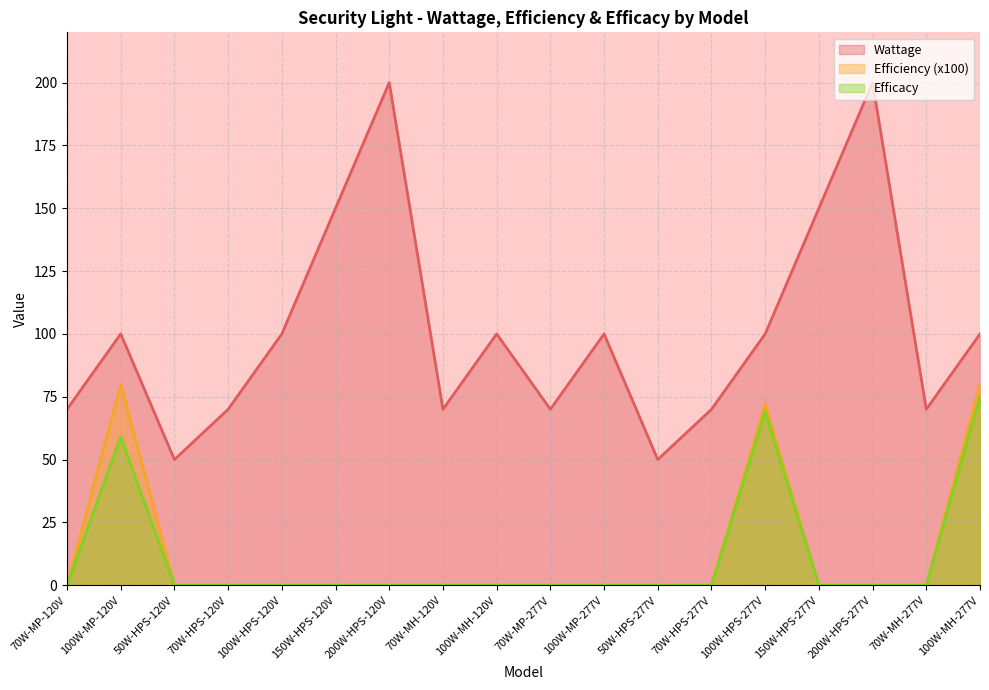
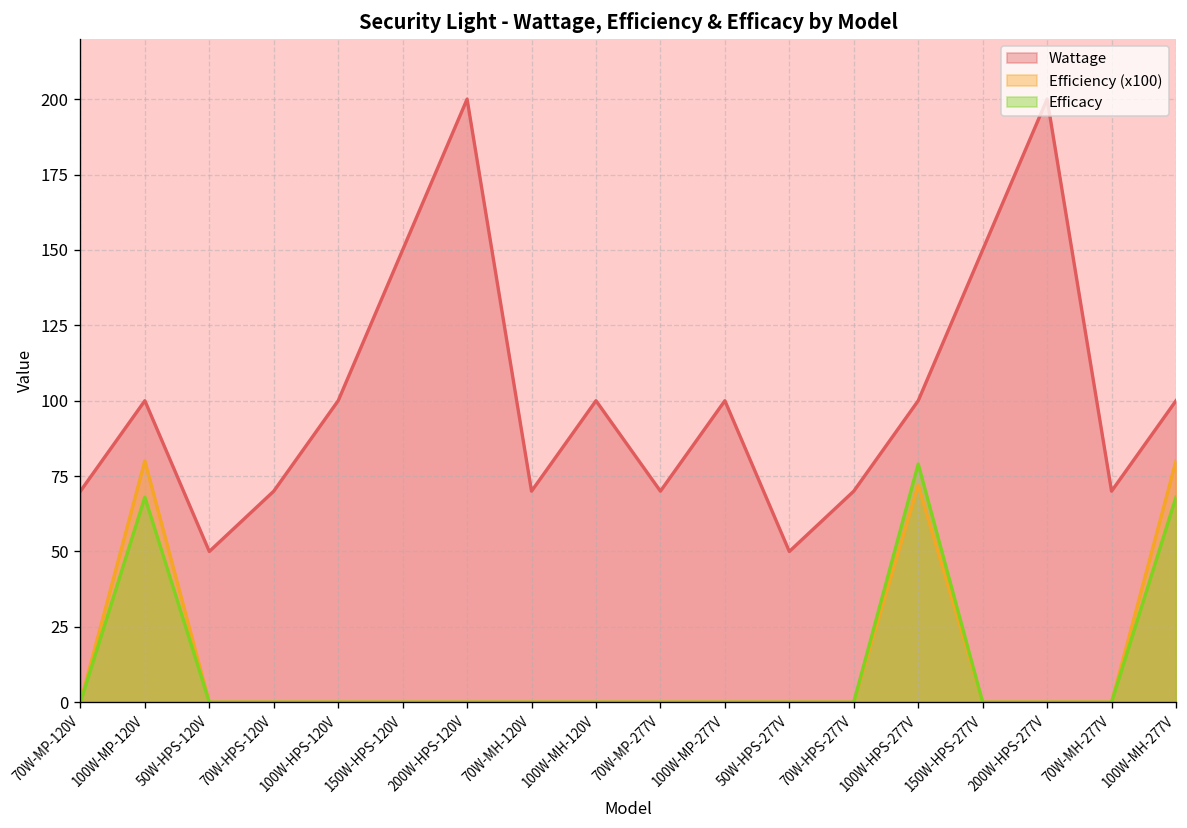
  {
    "Efficacy": {
-     "100W-MP-120V": 59,
-     "100W-HPS-277V": 69,
-     "100W-MH-277V": 75
+     "100W-MP-120V": 68,
+     "100W-HPS-277V": 79,
+     "100W-MH-277V": 68
    }
  }
